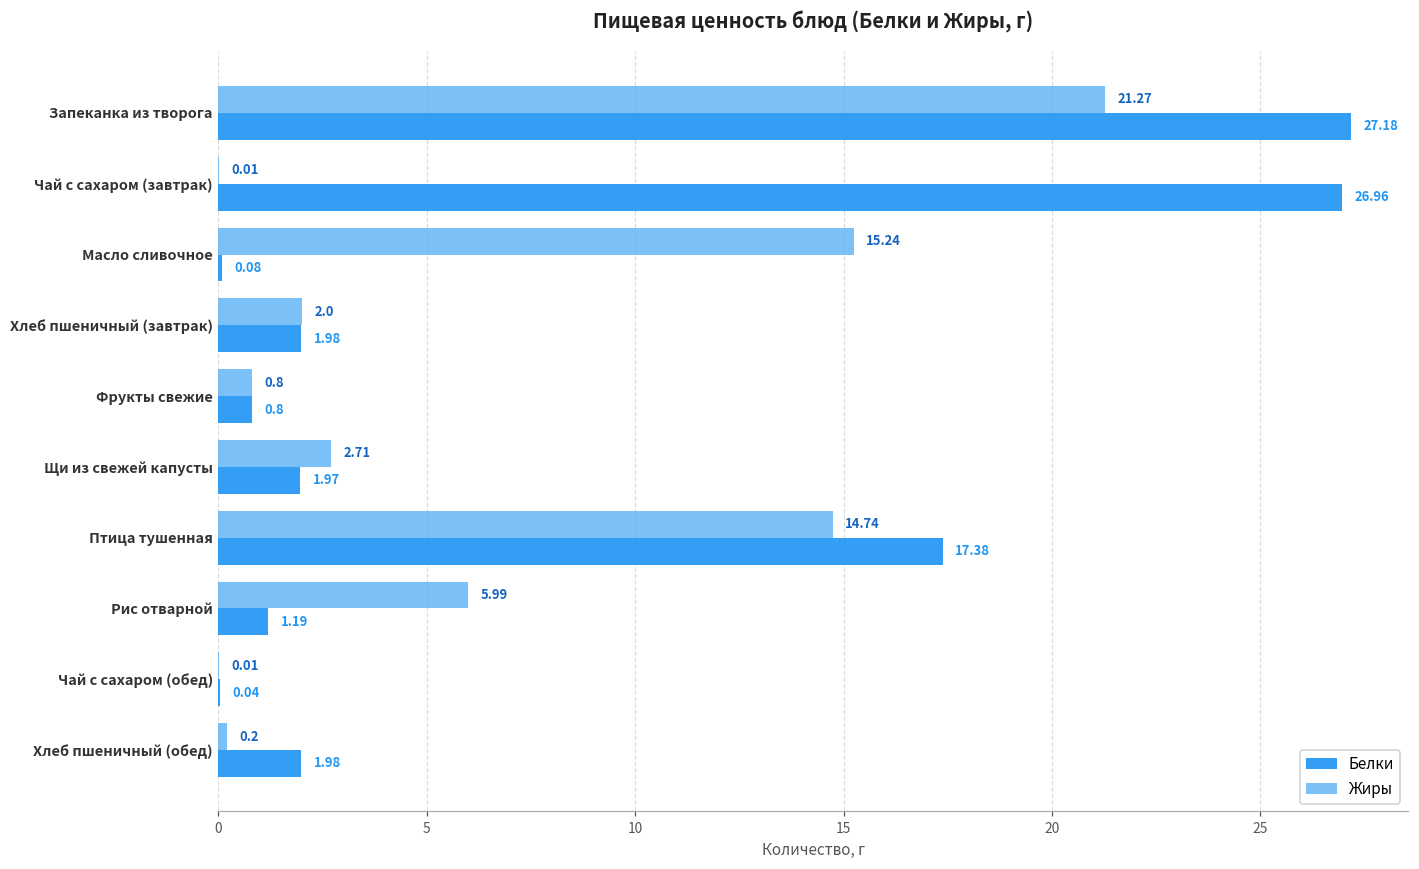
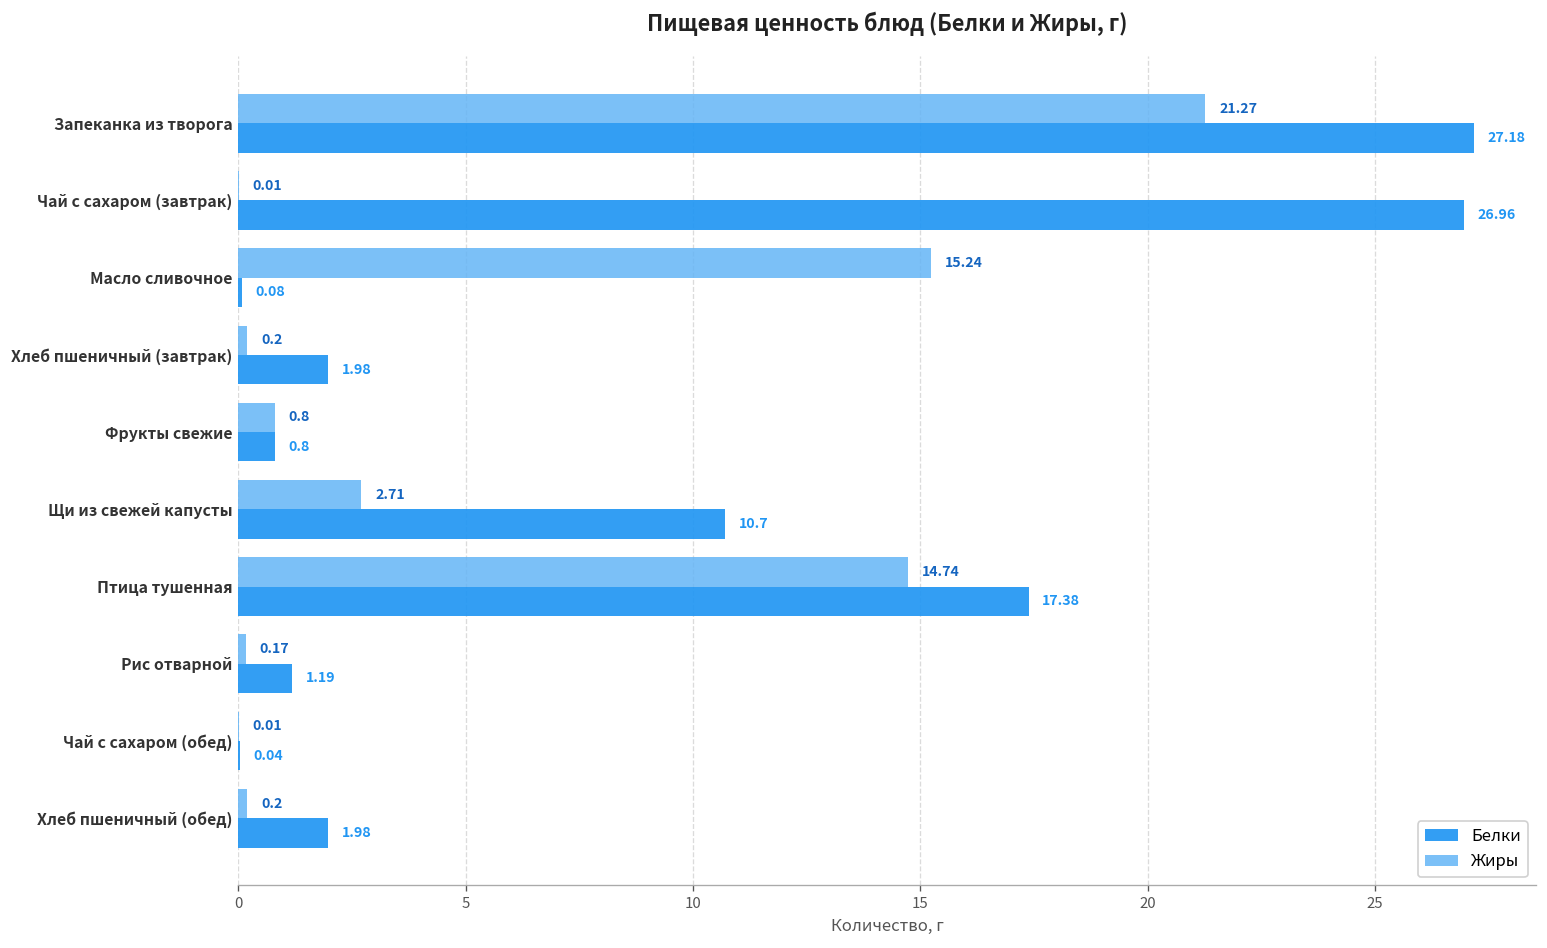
  {
    "Белки": {
      "Запеканка из творога": 27.18,
      "Чай с сахаром (завтрак)": 26.96,
      "Масло сливочное": 0.08,
      "Хлеб пшеничный (завтрак)": 1.98,
      "Фрукты свежие": 0.8,
-     "Щи из свежей капусты": 1.97,
+     "Щи из свежей капусты": 10.7,
      "Птица тушенная": 17.38,
      "Рис отварной": 1.19,
      "Чай с сахаром (обед)": 0.04,
      "Хлеб пшеничный (обед)": 1.98
    },
    "Жиры": {
      "Запеканка из творога": 21.27,
      "Чай с сахаром (завтрак)": 0.01,
      "Масло сливочное": 15.24,
-     "Хлеб пшеничный (завтрак)": 2.0,
+     "Хлеб пшеничный (завтрак)": 0.2,
      "Фрукты свежие": 0.8,
      "Щи из свежей капусты": 2.71,
      "Птица тушенная": 14.74,
-     "Рис отварной": 5.99,
+     "Рис отварной": 0.17,
      "Чай с сахаром (обед)": 0.01,
      "Хлеб пшеничный (обед)": 0.2
    }
  }
